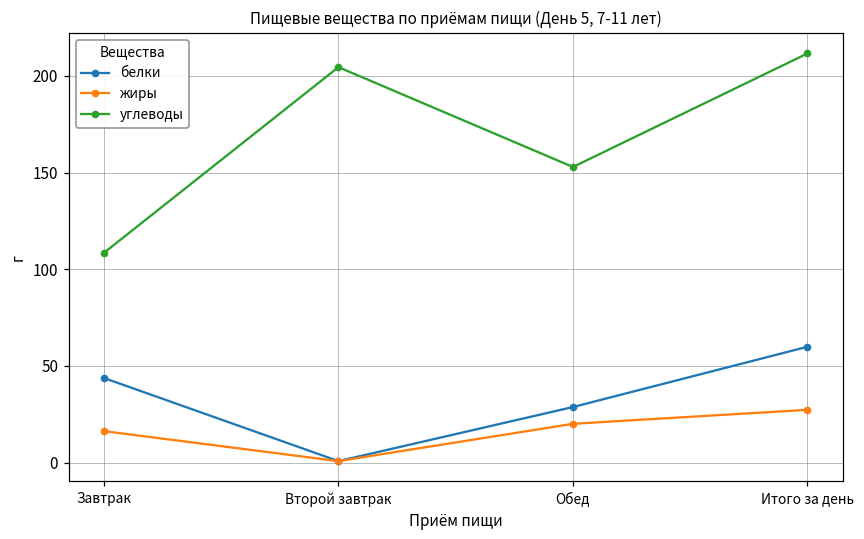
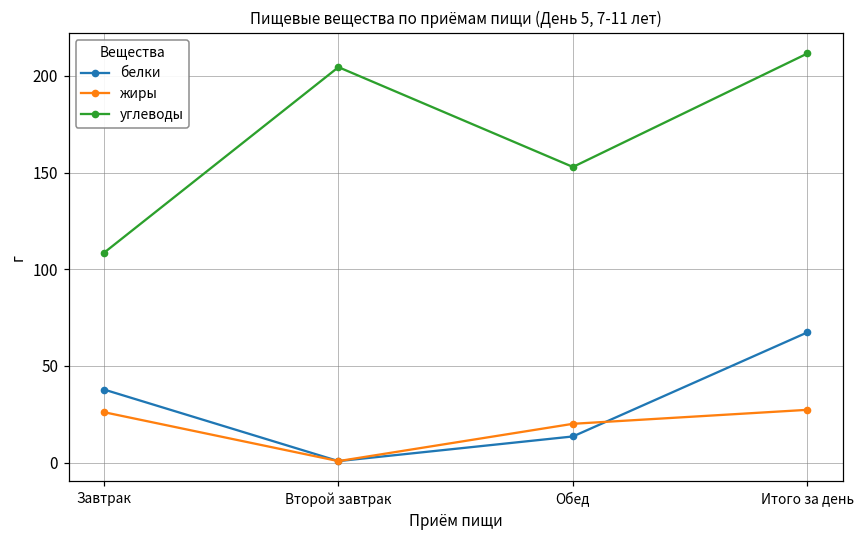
  {
    "белки": {
-     "Завтрак": 44,
-     "Обед": 29,
-     "Итого за день": 60
+     "Завтрак": 38,
+     "Обед": 14,
+     "Итого за день": 67
    },
    "жиры": {
-     "Завтрак": 16,
+     "Завтрак": 26,
      "Обед": 20,
      "Итого за день": 27
    },
    "углеводы": {
      "Завтрак": 109,
      "Второй завтрак": 205,
      "Обед": 153,
      "Итого за день": 212
    }
  }
